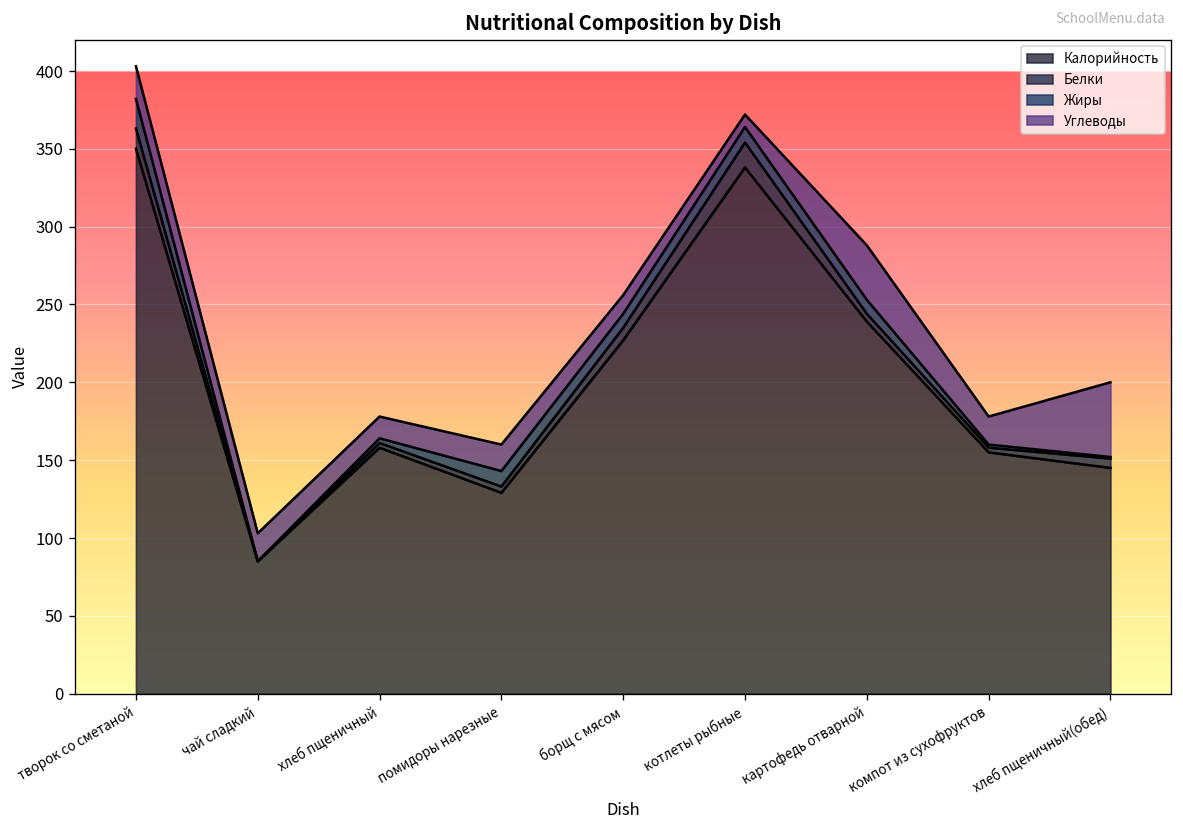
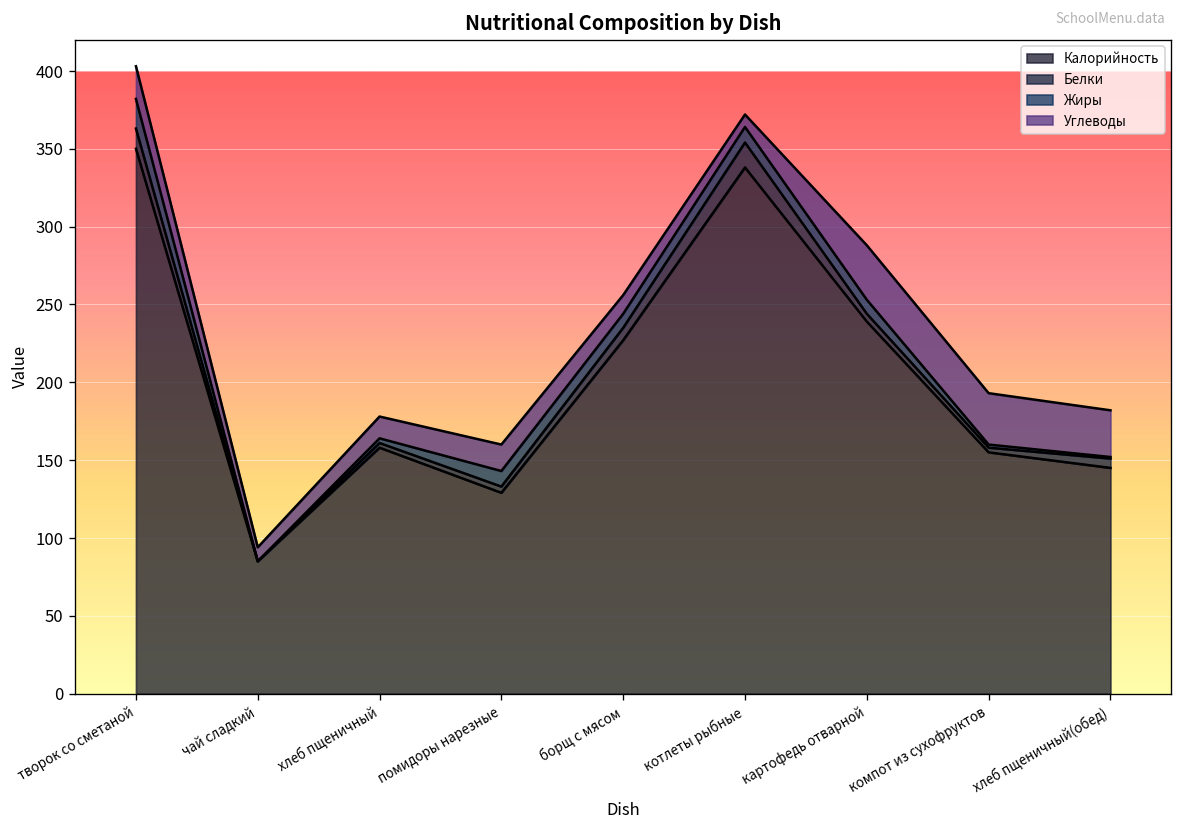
  {
    "Углеводы": {
      "творок со сметаной": 21,
-     "чай сладкий": 18,
+     "чай сладкий": 9,
      "хлеб пщеничный": 14,
      "помидоры нарезные": 17,
      "борщ с мясом": 12,
      "котлеты рыбные": 8,
      "картофедь отварной": 35,
-     "компот из сухофруктов": 18,
-     "хлеб пщеничный(обед)": 48
+     "компот из сухофруктов": 33,
+     "хлеб пщеничный(обед)": 30
    }
  }
